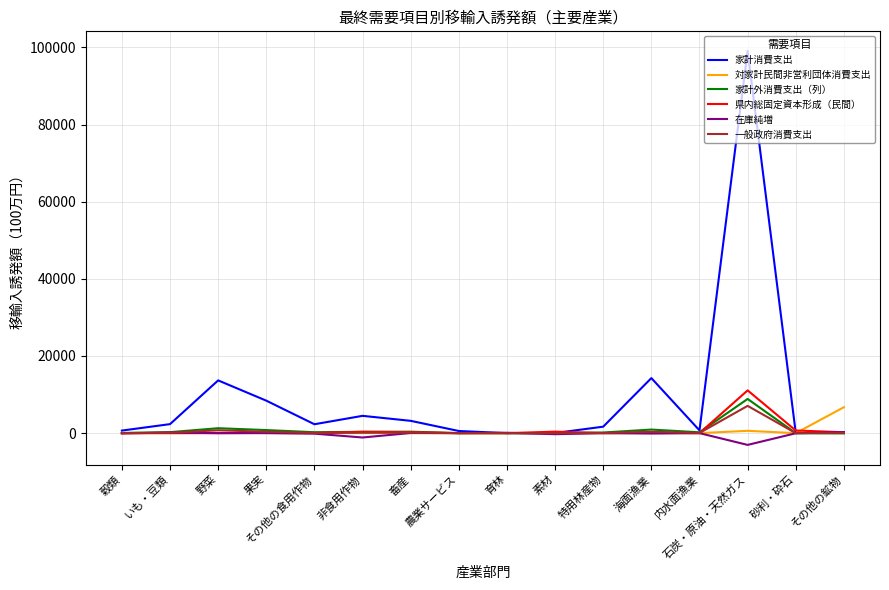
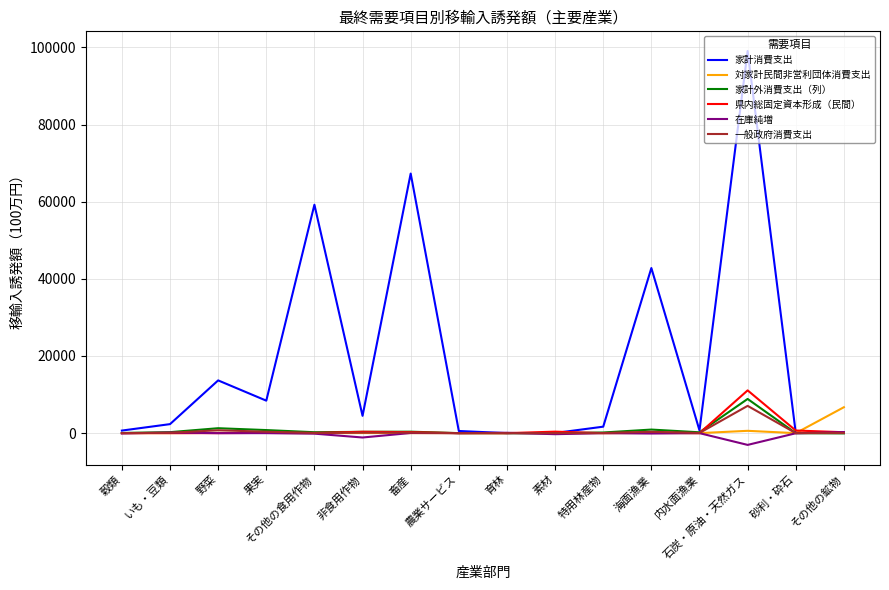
  {
    "家計消費支出": {
      "いも・豆類": 2000,
      "野菜": 14000,
      "果実": 8000,
-     "その他の食用作物": 2000,
+     "その他の食用作物": 59000,
      "非食用作物": 4000,
-     "畜産": 3000,
+     "畜産": 67000,
      "特用林産物": 2000,
-     "海面漁業": 14000
+     "海面漁業": 43000
    },
    "対家計民間非営利団体消費支出": {
      "石炭・原油・天然ガス": 1000,
      "その他の鉱物": 7000
    },
    "家計外消費支出（列）": {
      "石炭・原油・天然ガス": 9000
    },
    "県内総固定資本形成（民間）": {
      "石炭・原油・天然ガス": 11000
    },
    "在庫純増": {
      "非食用作物": -1000,
      "石炭・原油・天然ガス": -3000
    },
    "一般政府消費支出": {
      "石炭・原油・天然ガス": 7000
    }
  }
